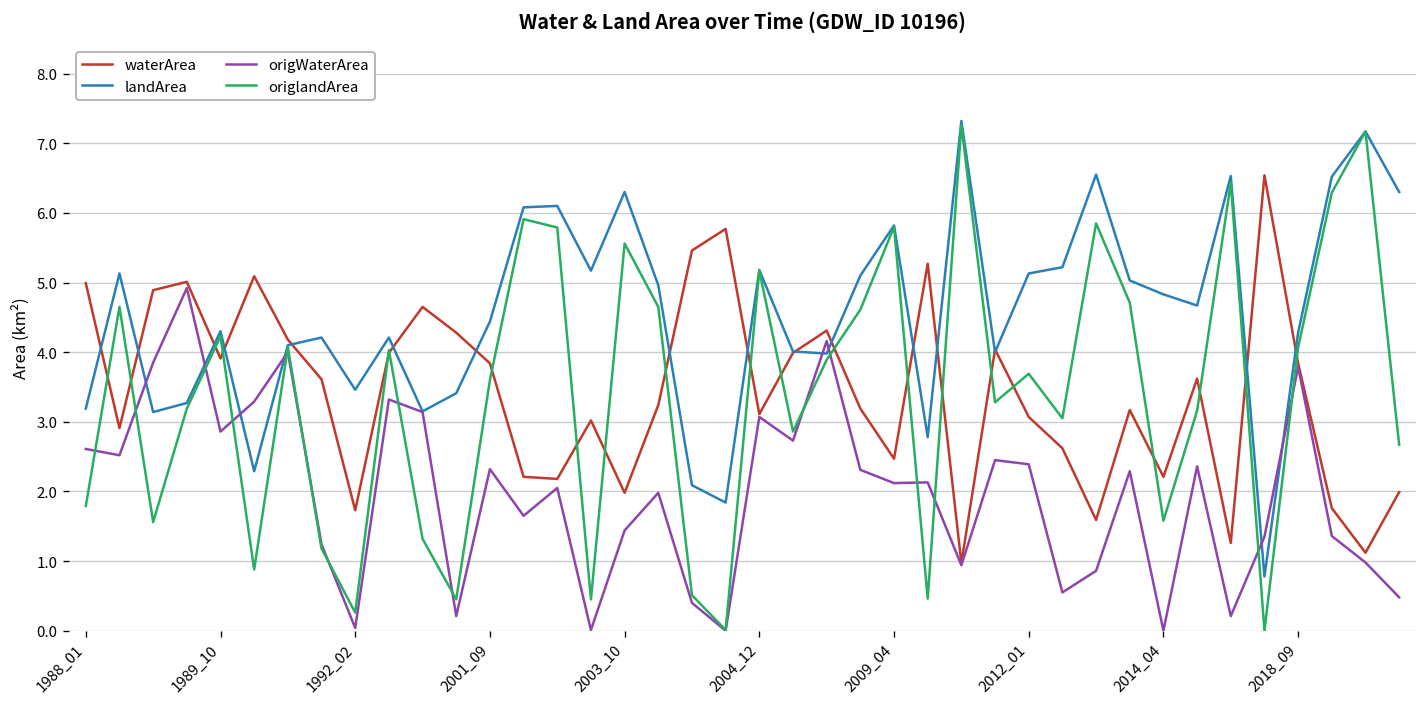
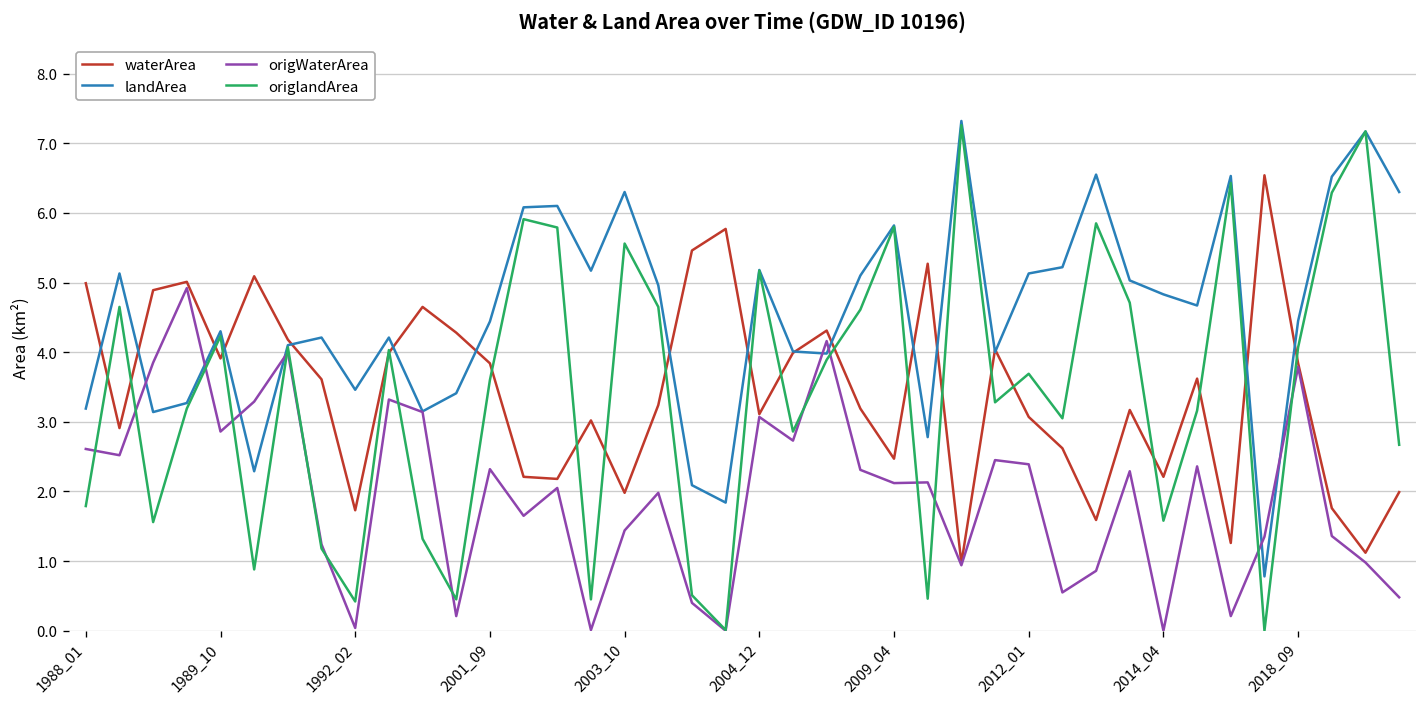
  {
    "waterArea": {
      "1992_02": 1.7,
      "2018_09": 3.8
    },
    "landArea": {
      "1992_02": 3.5,
-     "2018_09": 4.3
+     "2018_09": 4.5
    },
    "origWaterArea": {
      "1992_02": 0.0,
      "2018_09": 3.8
    },
    "origlandArea": {
-     "1992_02": 0.3,
+     "1992_02": 0.4,
      "2018_09": 4.1
    }
  }
